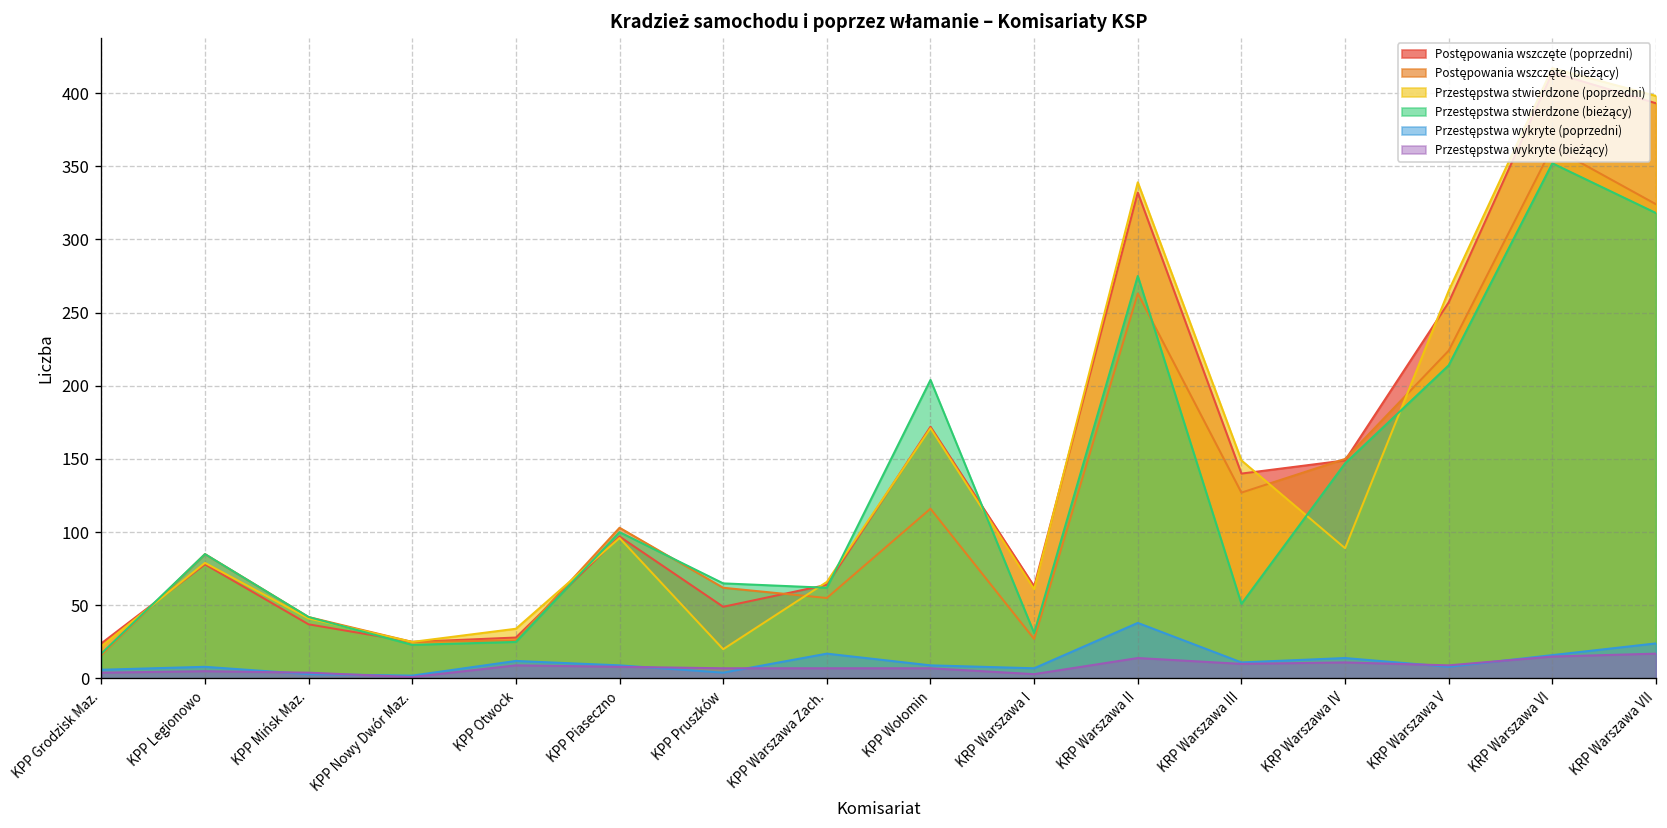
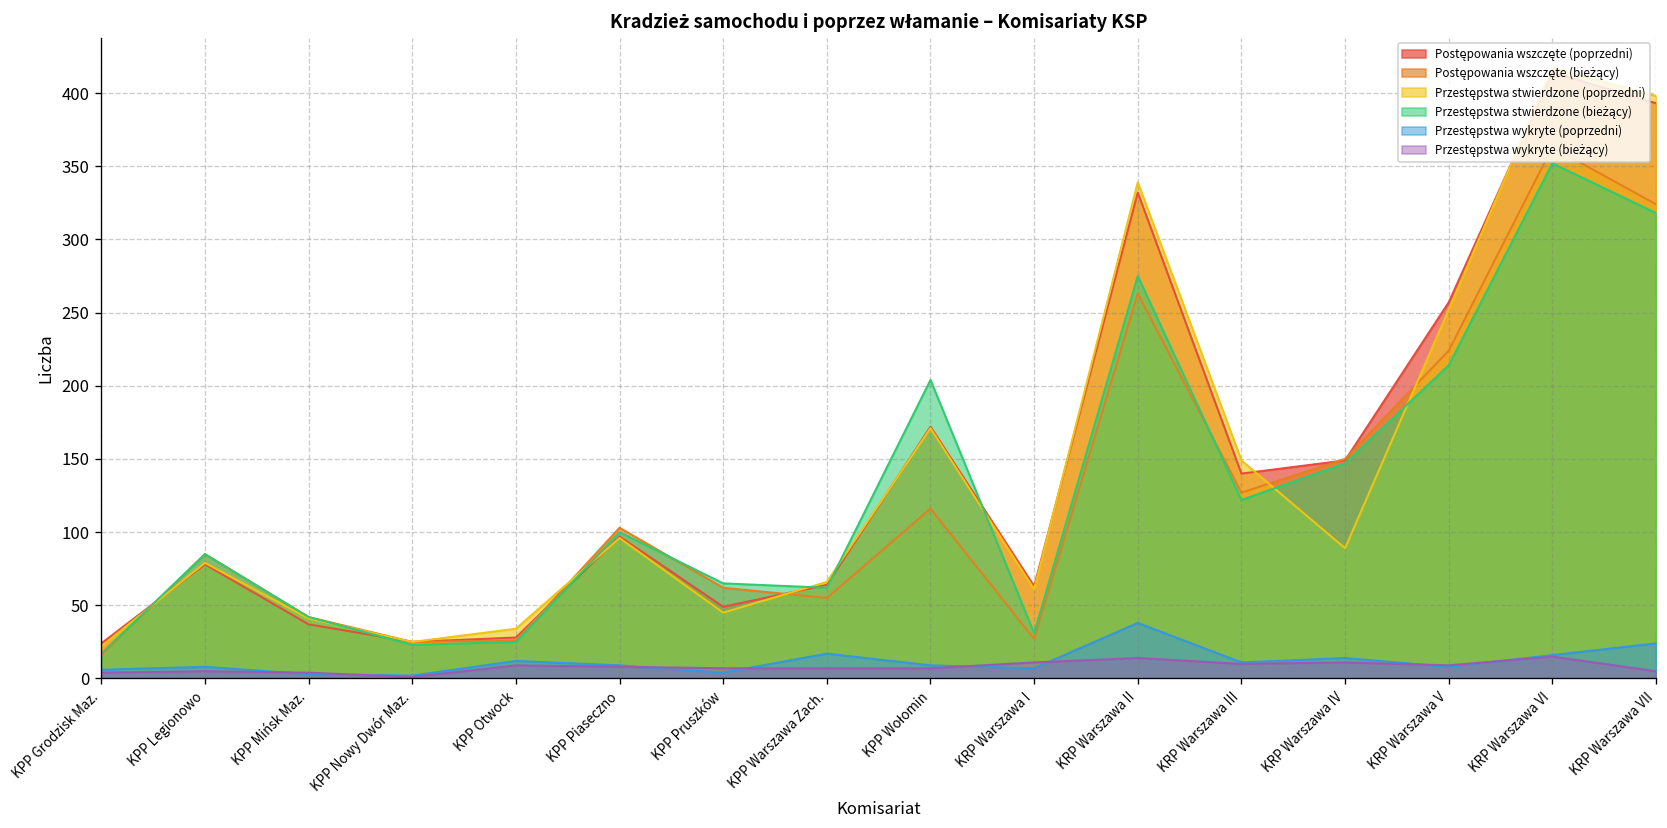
  {
    "Przestępstwa stwierdzone (poprzedni)": {
      "KPP Otwock": 34,
-     "KPP Pruszków": 20,
+     "KPP Pruszków": 45,
      "KRP Warszawa II": 339,
      "KRP Warszawa III": 149,
      "KRP Warszawa IV": 89,
-     "KRP Warszawa V": 265,
+     "KRP Warszawa V": 252,
      "KRP Warszawa VII": 398
    },
    "Przestępstwa stwierdzone (bieżący)": {
      "KPP Piaseczno": 100,
      "KPP Pruszków": 65,
      "KPP Wołomin": 204,
      "KRP Warszawa I": 31,
      "KRP Warszawa II": 275,
-     "KRP Warszawa III": 51,
+     "KRP Warszawa III": 122,
      "KRP Warszawa V": 214,
      "KRP Warszawa VI": 352,
      "KRP Warszawa VII": 318
    },
    "Przestępstwa wykryte (poprzedni)": {
      "KPP Legionowo": 8,
      "KPP Otwock": 12,
      "KPP Pruszków": 4,
      "KPP Warszawa Zach.": 17,
      "KRP Warszawa I": 7,
      "KRP Warszawa II": 38,
      "KRP Warszawa IV": 14,
      "KRP Warszawa VII": 24
    },
    "Przestępstwa wykryte (bieżący)": {
      "KPP Legionowo": 5,
      "KPP Otwock": 9,
      "KPP Pruszków": 7,
      "KPP Warszawa Zach.": 7,
-     "KRP Warszawa I": 3,
+     "KRP Warszawa I": 11,
      "KRP Warszawa II": 14,
      "KRP Warszawa IV": 11,
-     "KRP Warszawa VII": 17
+     "KRP Warszawa VII": 5
    }
  }
